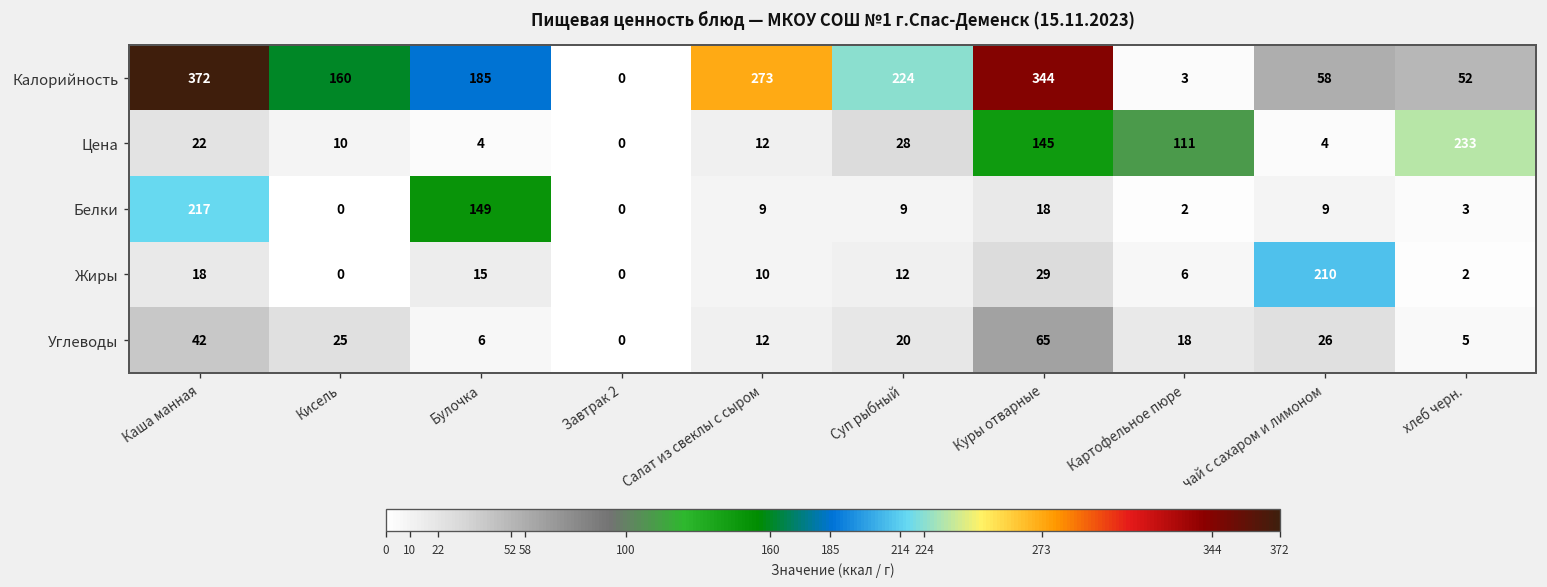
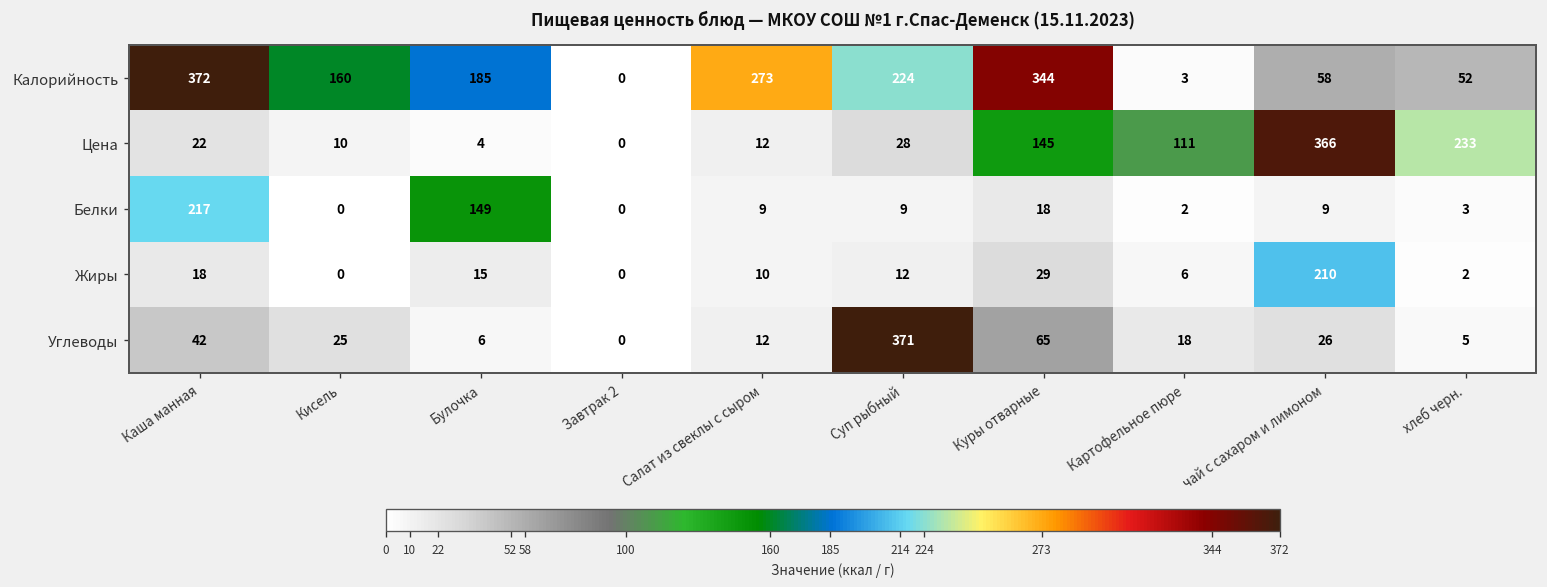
  {
    "Калорийность": {
      "Каша манная": 372,
      "Кисель": 160,
      "Булочка": 185,
      "Завтрак 2": 0,
      "Салат из свеклы с сыром": 273,
      "Суп рыбный": 224,
      "Куры отварные": 344,
      "Картофельное пюре": 3,
      "чай с сахаром и лимоном": 58,
      "хлеб черн.": 52
    },
    "Цена": {
      "Каша манная": 22,
      "Кисель": 10,
      "Булочка": 4,
      "Завтрак 2": 0,
      "Салат из свеклы с сыром": 12,
      "Суп рыбный": 28,
      "Куры отварные": 145,
      "Картофельное пюре": 111,
-     "чай с сахаром и лимоном": 4,
+     "чай с сахаром и лимоном": 366,
      "хлеб черн.": 233
    },
    "Белки": {
      "Каша манная": 217,
      "Кисель": 0,
      "Булочка": 149,
      "Завтрак 2": 0,
      "Салат из свеклы с сыром": 9,
      "Суп рыбный": 9,
      "Куры отварные": 18,
      "Картофельное пюре": 2,
      "чай с сахаром и лимоном": 9,
      "хлеб черн.": 3
    },
    "Жиры": {
      "Каша манная": 18,
      "Кисель": 0,
      "Булочка": 15,
      "Завтрак 2": 0,
      "Салат из свеклы с сыром": 10,
      "Суп рыбный": 12,
      "Куры отварные": 29,
      "Картофельное пюре": 6,
      "чай с сахаром и лимоном": 210,
      "хлеб черн.": 2
    },
    "Углеводы": {
      "Каша манная": 42,
      "Кисель": 25,
      "Булочка": 6,
      "Завтрак 2": 0,
      "Салат из свеклы с сыром": 12,
-     "Суп рыбный": 20,
+     "Суп рыбный": 371,
      "Куры отварные": 65,
      "Картофельное пюре": 18,
      "чай с сахаром и лимоном": 26,
      "хлеб черн.": 5
    }
  }
